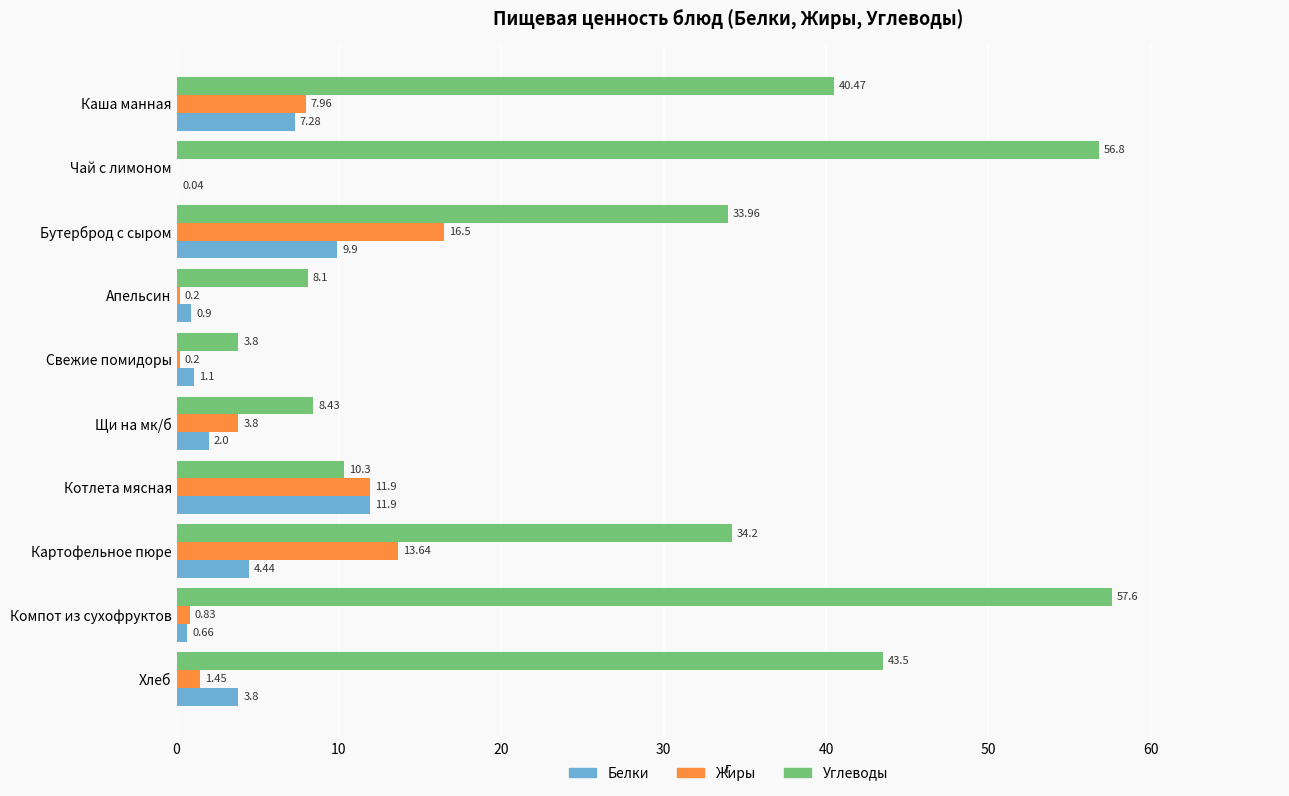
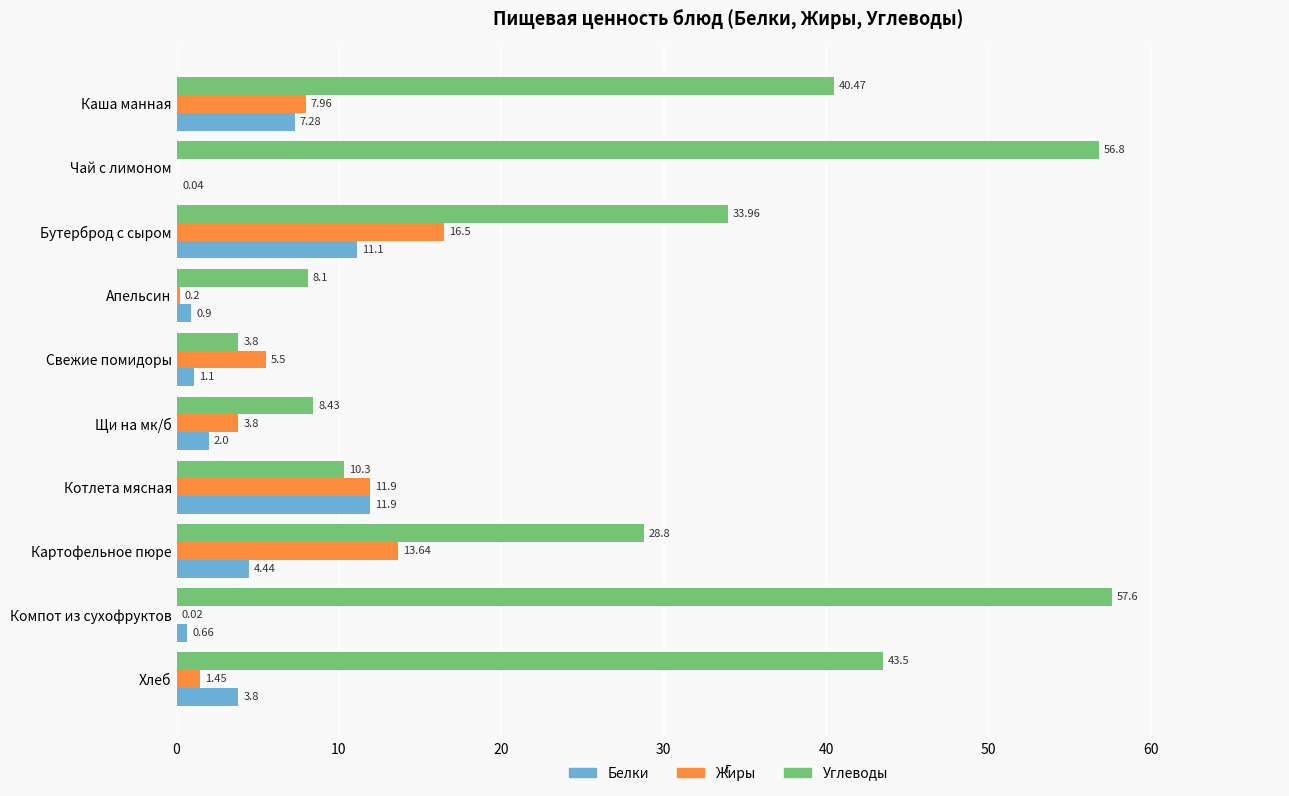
  {
    "Белки": {
      "Каша манная": 7.28,
      "Чай с лимоном": 0.04,
-     "Бутерброд с сыром": 9.9,
+     "Бутерброд с сыром": 11.1,
      "Апельсин": 0.9,
      "Свежие помидоры": 1.1,
      "Щи на мк/б": 2.0,
      "Котлета мясная": 11.9,
      "Картофельное пюре": 4.44,
      "Компот из сухофруктов": 0.66,
      "Хлеб": 3.8
    },
    "Жиры": {
      "Каша манная": 7.96,
      "Бутерброд с сыром": 16.5,
      "Апельсин": 0.2,
-     "Свежие помидоры": 0.2,
+     "Свежие помидоры": 5.5,
      "Щи на мк/б": 3.8,
      "Котлета мясная": 11.9,
      "Картофельное пюре": 13.64,
-     "Компот из сухофруктов": 0.83,
+     "Компот из сухофруктов": 0.02,
      "Хлеб": 1.45
    },
    "Углеводы": {
      "Каша манная": 40.47,
      "Чай с лимоном": 56.8,
      "Бутерброд с сыром": 33.96,
      "Апельсин": 8.1,
      "Свежие помидоры": 3.8,
      "Щи на мк/б": 8.43,
      "Котлета мясная": 10.3,
-     "Картофельное пюре": 34.2,
+     "Картофельное пюре": 28.8,
      "Компот из сухофруктов": 57.6,
      "Хлеб": 43.5
    }
  }
